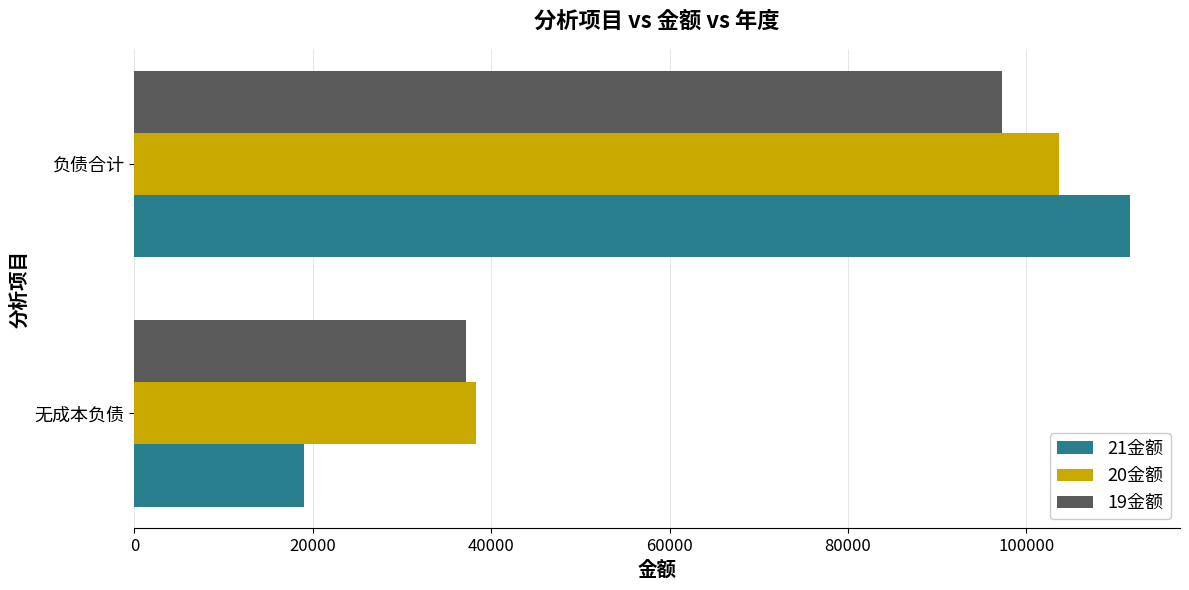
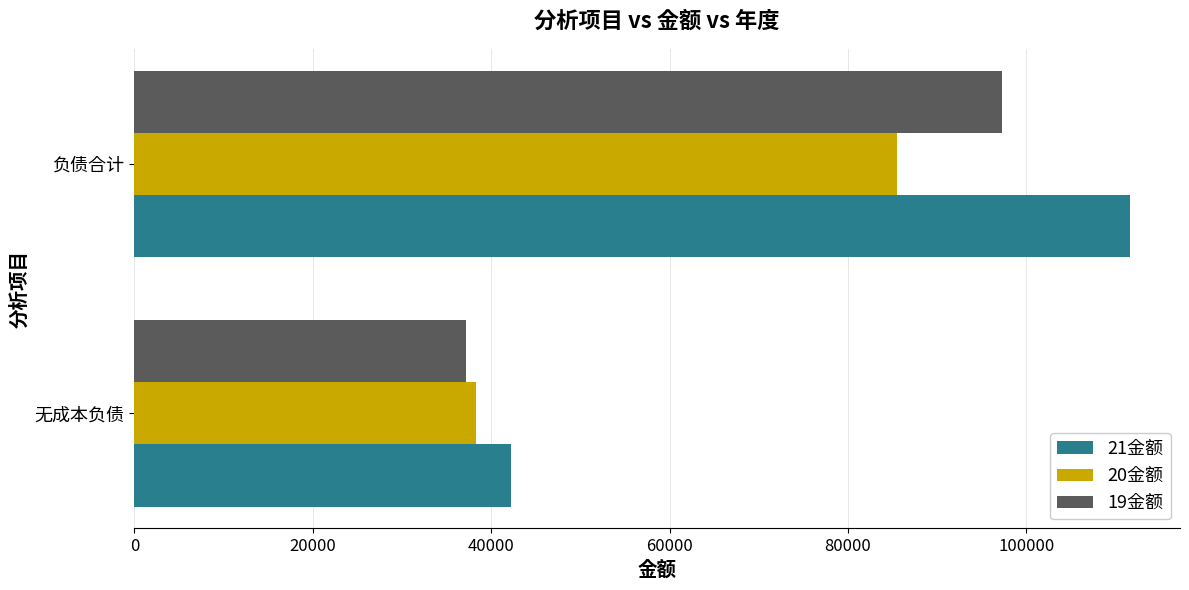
  {
    "21金额": {
      "负债合计": 112000,
-     "无成本负债": 19000
+     "无成本负债": 42000
    },
    "20金额": {
-     "负债合计": 104000,
+     "负债合计": 85000,
      "无成本负债": 38000
    },
    "19金额": {
      "负债合计": 97000,
      "无成本负债": 37000
    }
  }
